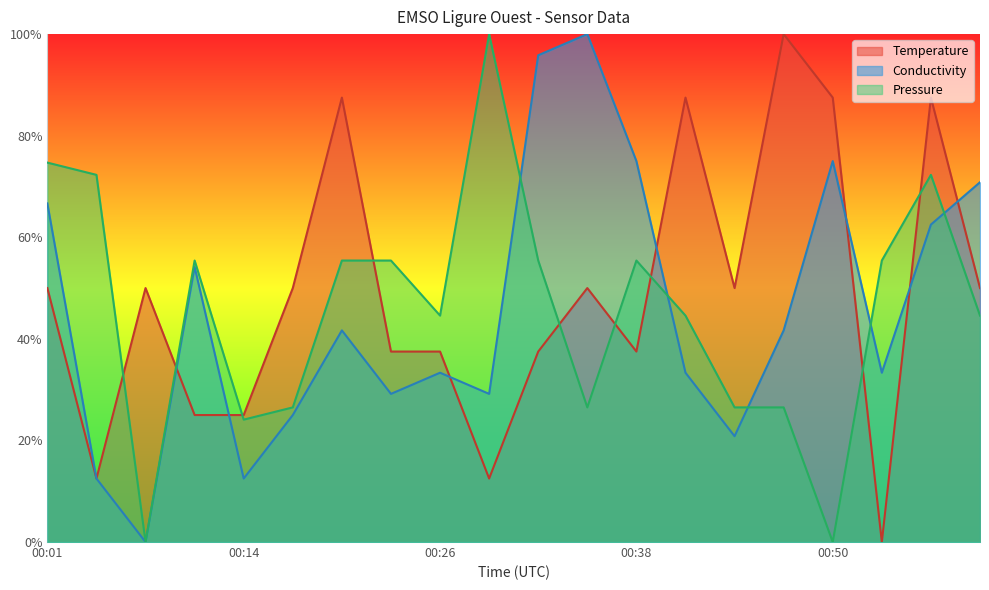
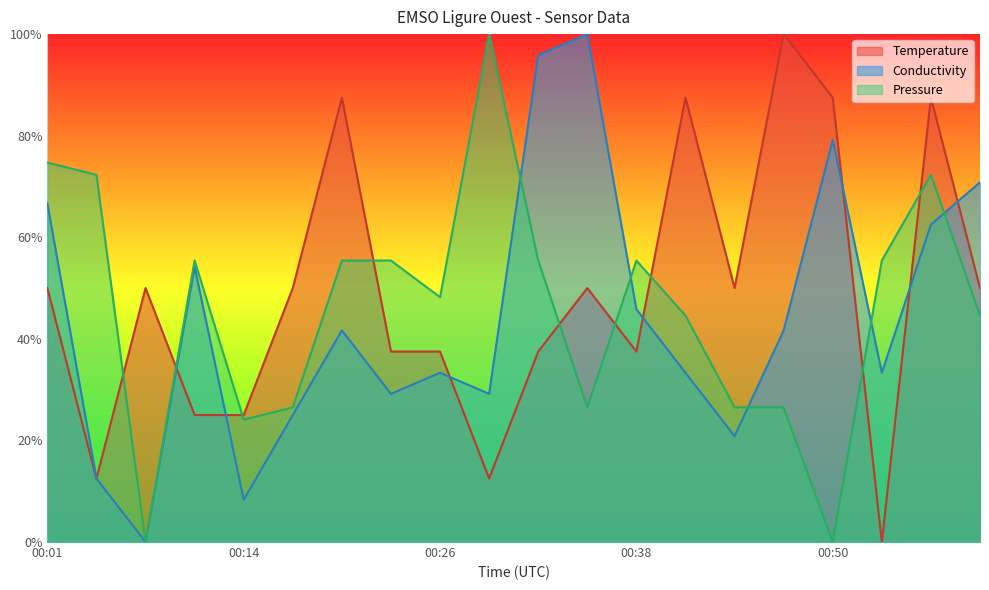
  {
    "Temperature": {
      "00:01": "50%",
      "00:14": "25%",
      "00:26": "37%",
      "00:38": "37%",
      "00:50": "88%"
    },
    "Conductivity": {
      "00:01": "67%",
-     "00:14": "13%",
+     "00:14": "8%",
      "00:26": "33%",
-     "00:38": "75%",
-     "00:50": "75%"
+     "00:38": "46%",
+     "00:50": "79%"
    },
    "Pressure": {
      "00:01": "75%",
      "00:14": "24%",
-     "00:26": "45%",
+     "00:26": "48%",
      "00:38": "55%",
      "00:50": "0%"
    }
  }
